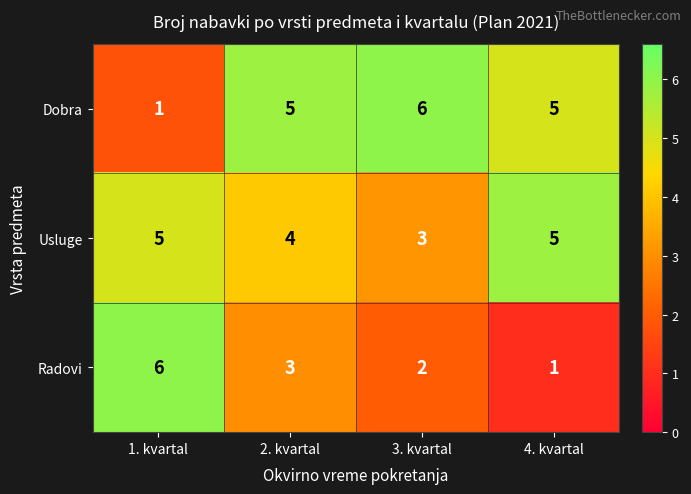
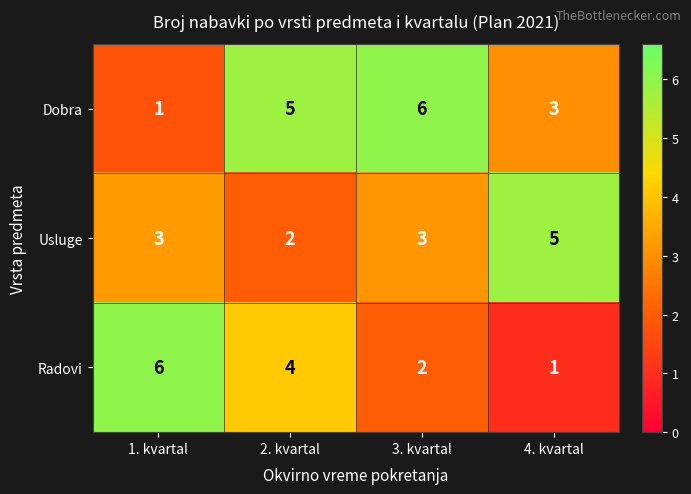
  {
    "Dobra": {
      "1. kvartal": 1,
      "2. kvartal": 5,
      "3. kvartal": 6,
-     "4. kvartal": 5
+     "4. kvartal": 3
    },
    "Usluge": {
-     "1. kvartal": 5,
-     "2. kvartal": 4,
+     "1. kvartal": 3,
+     "2. kvartal": 2,
      "3. kvartal": 3,
      "4. kvartal": 5
    },
    "Radovi": {
      "1. kvartal": 6,
-     "2. kvartal": 3,
+     "2. kvartal": 4,
      "3. kvartal": 2,
      "4. kvartal": 1
    }
  }
